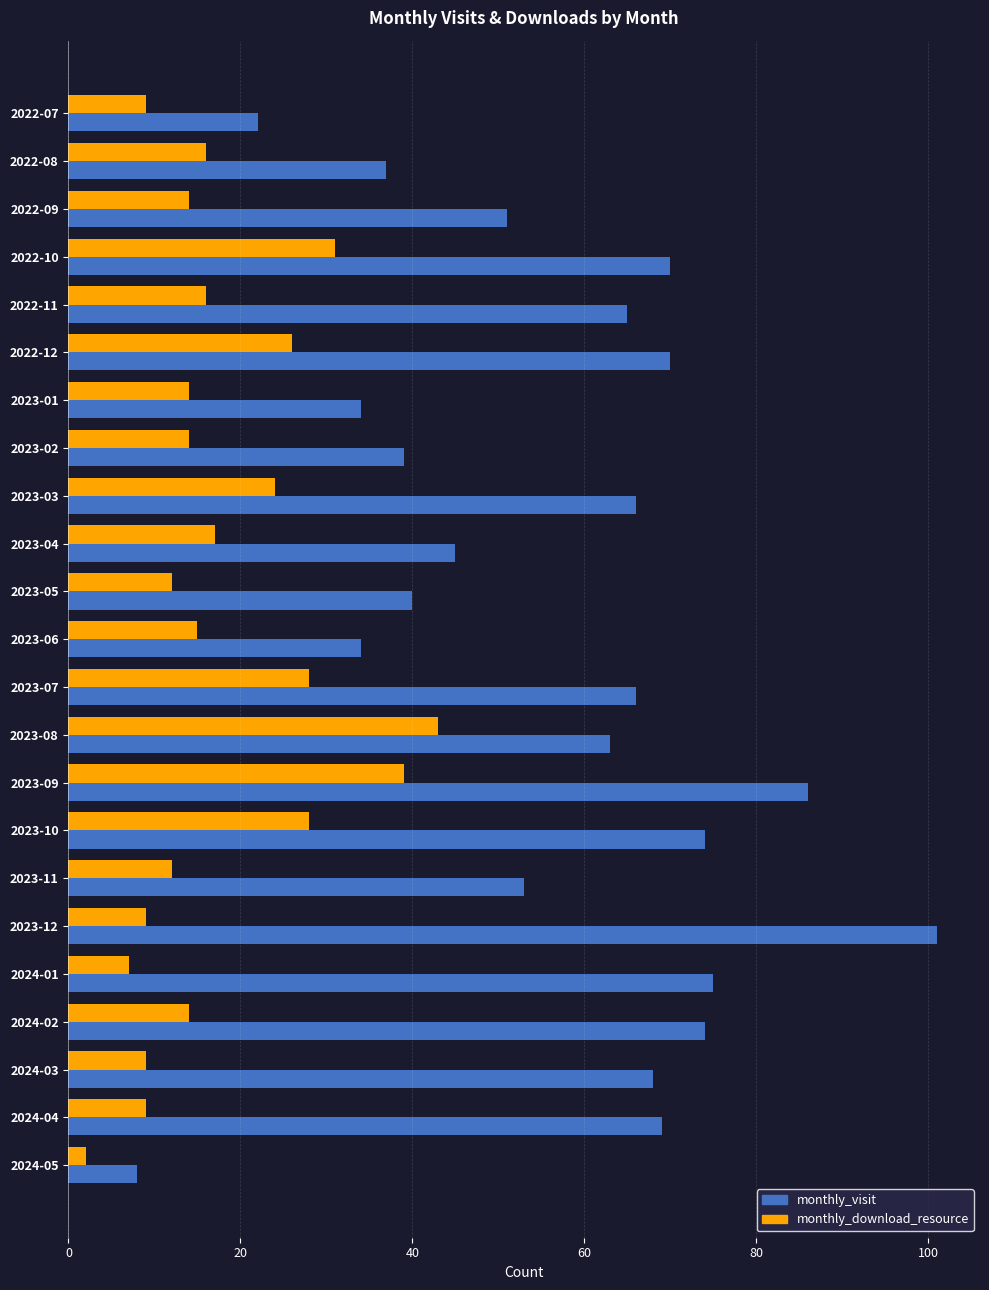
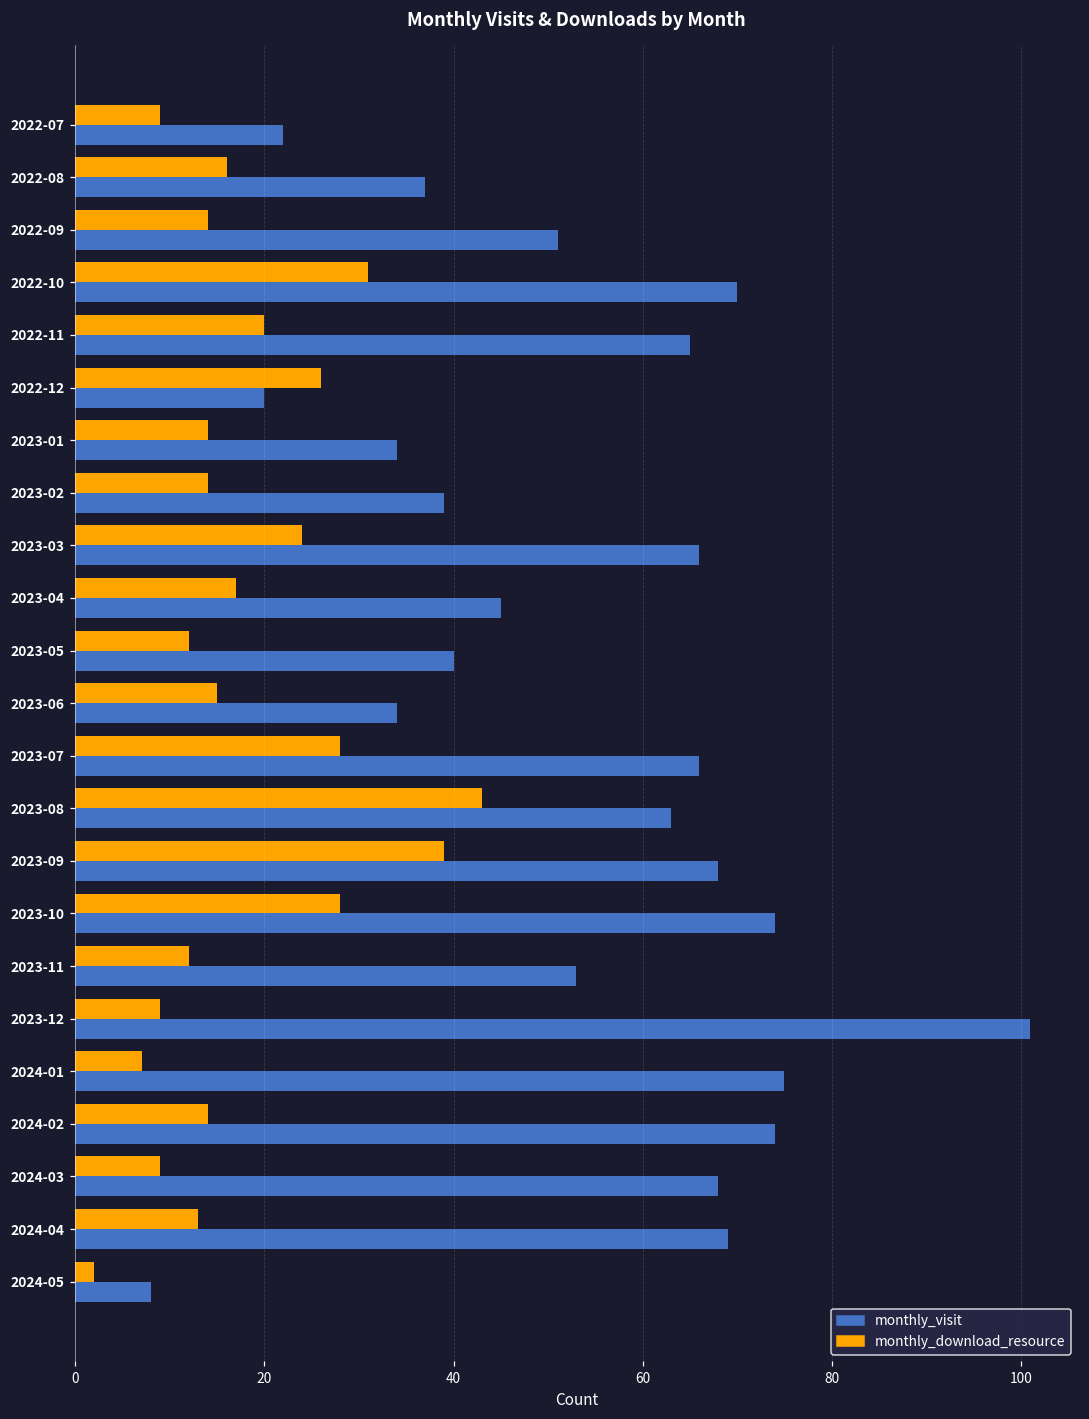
  {
    "monthly_visit": {
      "2022-07": 22,
      "2022-08": 37,
      "2022-09": 51,
      "2022-10": 70,
      "2022-11": 65,
-     "2022-12": 70,
+     "2022-12": 20,
      "2023-01": 34,
      "2023-02": 39,
      "2023-03": 66,
      "2023-04": 45,
      "2023-05": 40,
      "2023-06": 34,
      "2023-07": 66,
      "2023-08": 63,
-     "2023-09": 86,
+     "2023-09": 68,
      "2023-10": 74,
      "2023-11": 53,
      "2023-12": 101,
      "2024-01": 75,
      "2024-02": 74,
      "2024-03": 68,
      "2024-04": 69,
      "2024-05": 8
    },
    "monthly_download_resource": {
      "2022-07": 9,
      "2022-08": 16,
      "2022-09": 14,
      "2022-10": 31,
-     "2022-11": 16,
+     "2022-11": 20,
      "2022-12": 26,
      "2023-01": 14,
      "2023-02": 14,
      "2023-03": 24,
      "2023-04": 17,
      "2023-05": 12,
      "2023-06": 15,
      "2023-07": 28,
      "2023-08": 43,
      "2023-09": 39,
      "2023-10": 28,
      "2023-11": 12,
      "2023-12": 9,
      "2024-01": 7,
      "2024-02": 14,
      "2024-03": 9,
-     "2024-04": 9,
+     "2024-04": 13,
      "2024-05": 2
    }
  }
